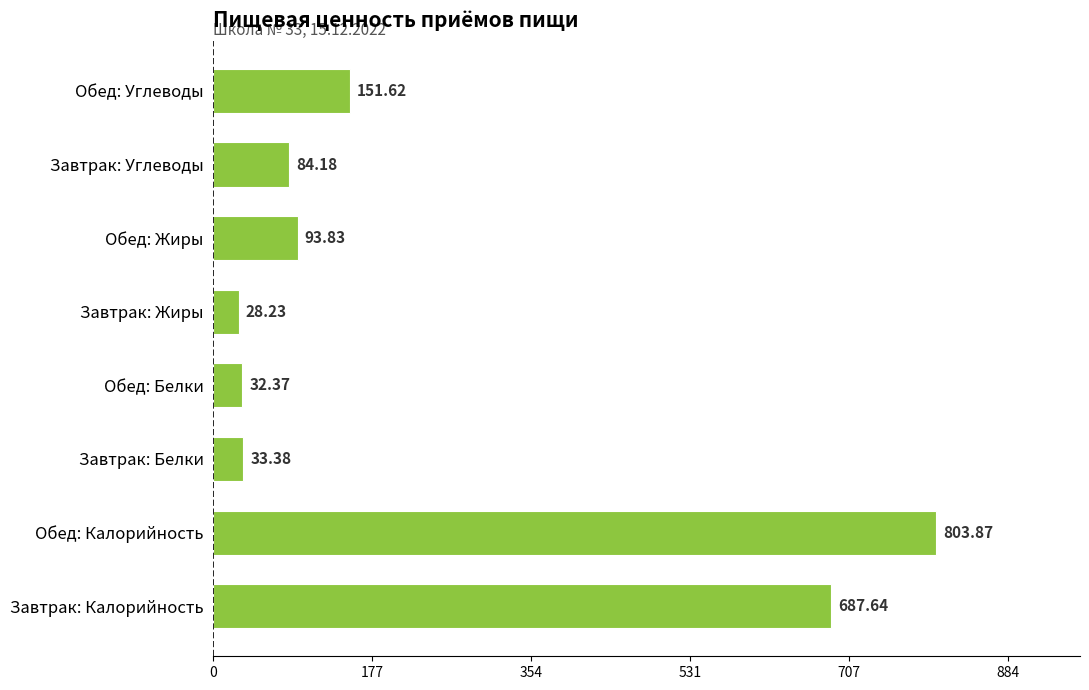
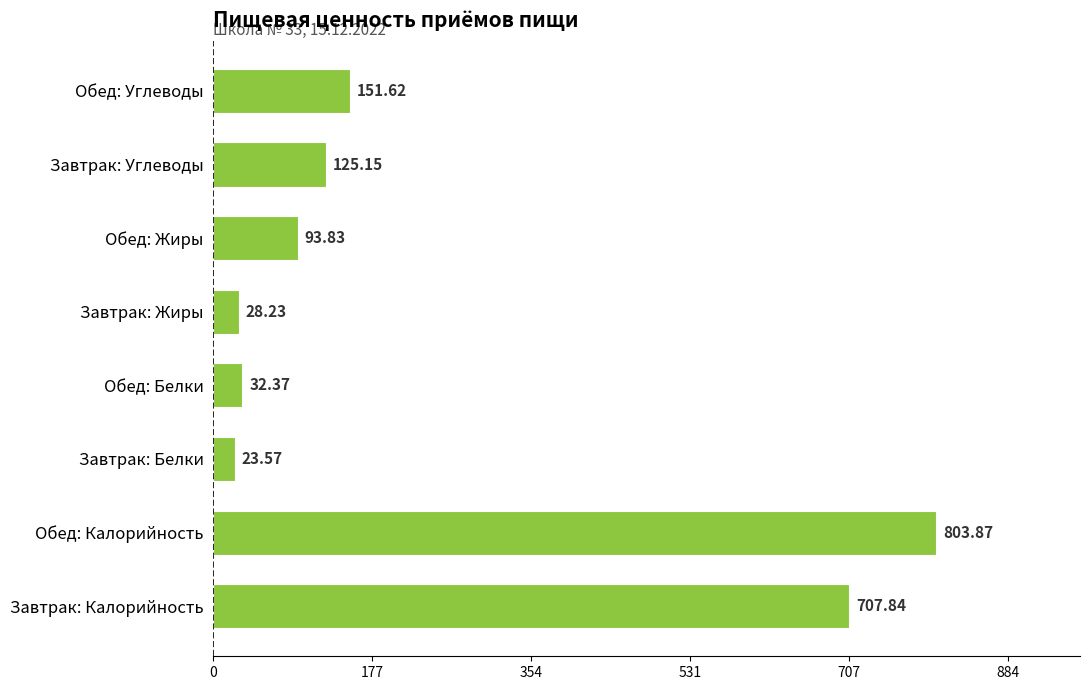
  {
    "Обед: Углеводы": 151.62,
-   "Завтрак: Углеводы": 84.18,
+   "Завтрак: Углеводы": 125.15,
    "Обед: Жиры": 93.83,
    "Завтрак: Жиры": 28.23,
    "Обед: Белки": 32.37,
-   "Завтрак: Белки": 33.38,
+   "Завтрак: Белки": 23.57,
    "Обед: Калорийность": 803.87,
-   "Завтрак: Калорийность": 687.64
+   "Завтрак: Калорийность": 707.84
  }
